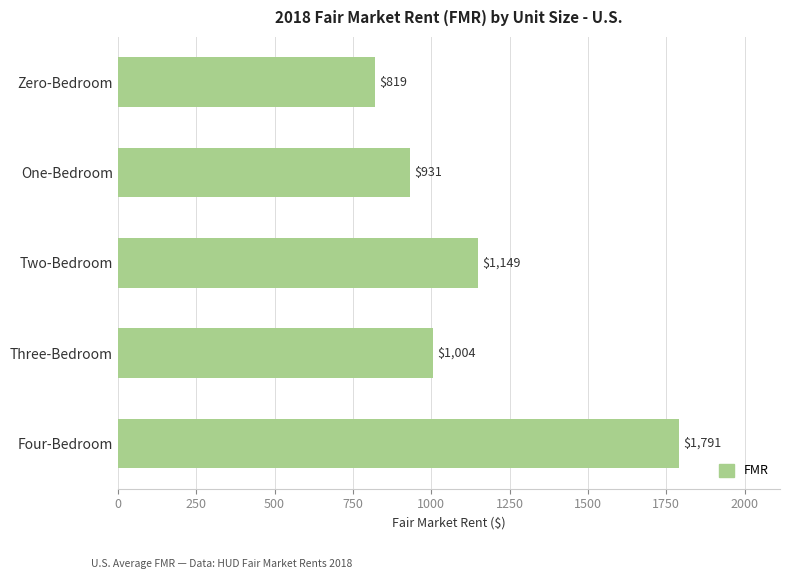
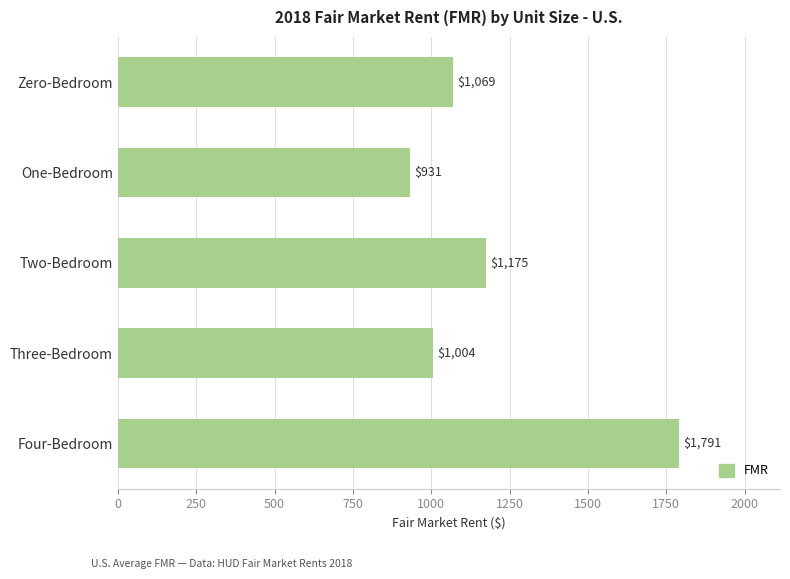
  {
-   "Zero-Bedroom": "$819",
+   "Zero-Bedroom": "$1,069",
    "One-Bedroom": "$931",
-   "Two-Bedroom": "$1,149",
+   "Two-Bedroom": "$1,175",
    "Three-Bedroom": "$1,004",
    "Four-Bedroom": "$1,791"
  }
